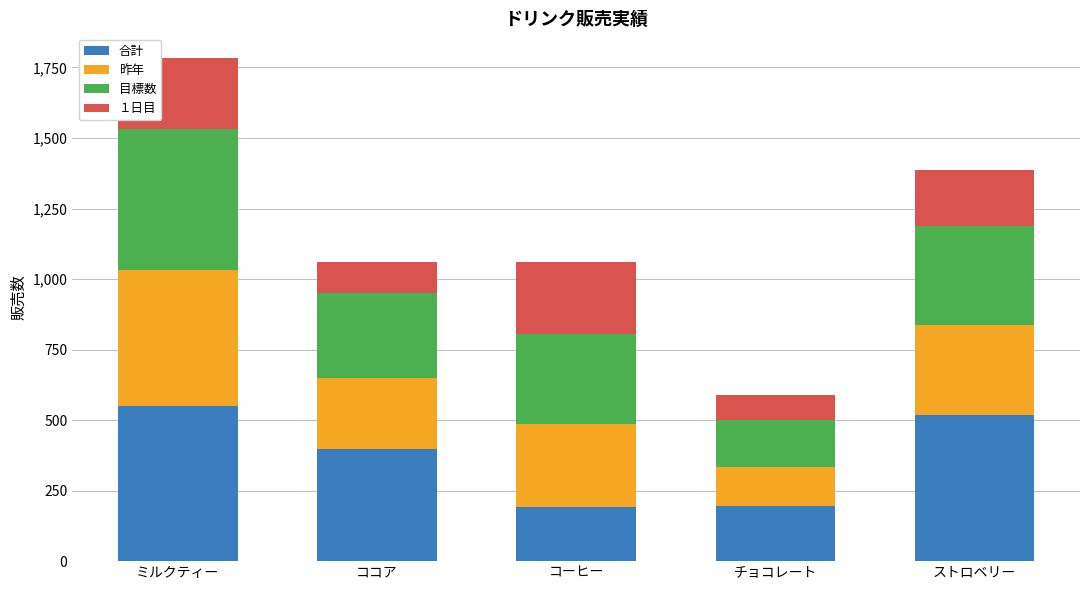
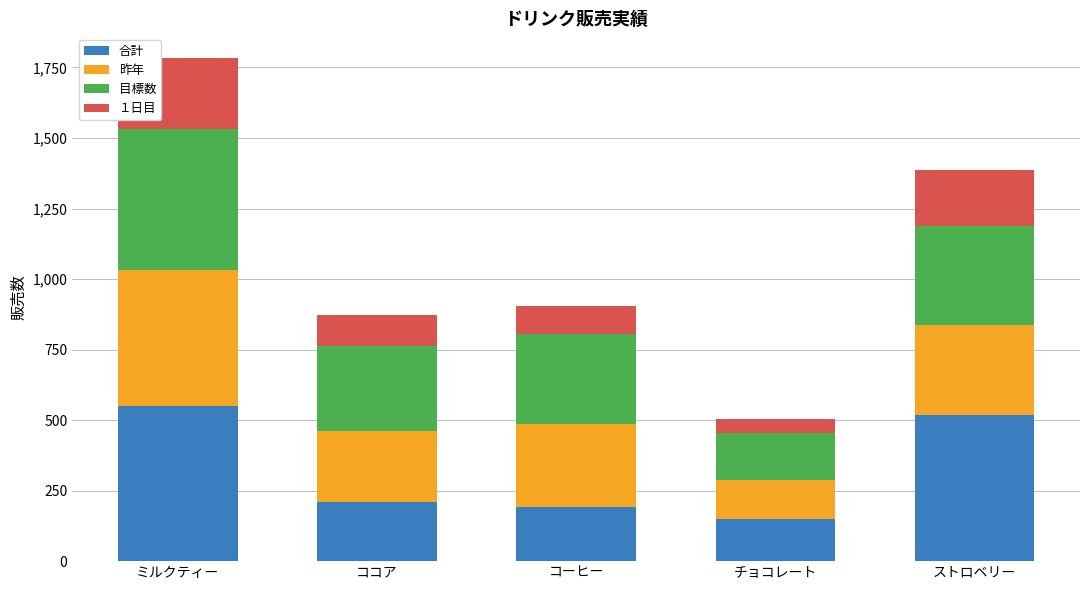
  {
    "合計": {
      "ミルクティー": 550,
-     "ココア": 400,
+     "ココア": 210,
      "コーヒー": 190,
-     "チョコレート": 200,
+     "チョコレート": 150,
      "ストロベリー": 520
    },
    "昨年": {
      "ミルクティー": 480,
      "ココア": 250,
      "コーヒー": 290,
      "チョコレート": 140,
      "ストロベリー": 320
    },
    "目標数": {
      "ミルクティー": 500,
      "ココア": 300,
      "コーヒー": 320,
      "チョコレート": 170,
      "ストロベリー": 350
    },
    "１日目": {
      "ミルクティー": 250,
      "ココア": 110,
-     "コーヒー": 250,
-     "チョコレート": 90,
+     "コーヒー": 100,
+     "チョコレート": 50,
      "ストロベリー": 200
    }
  }
